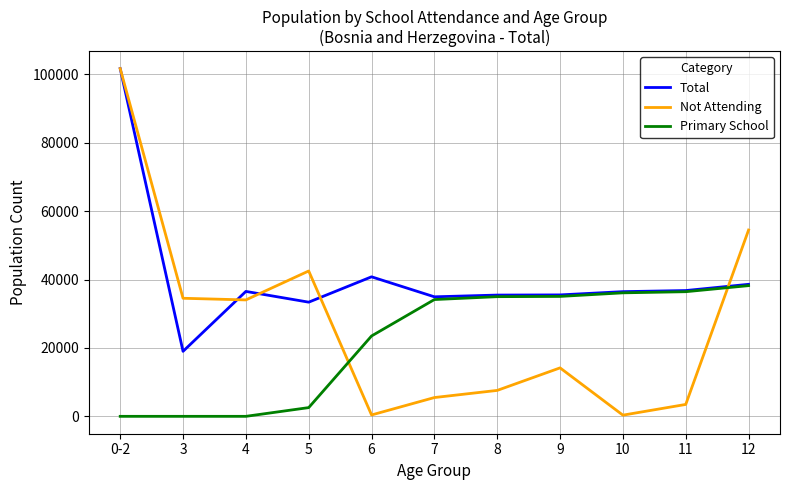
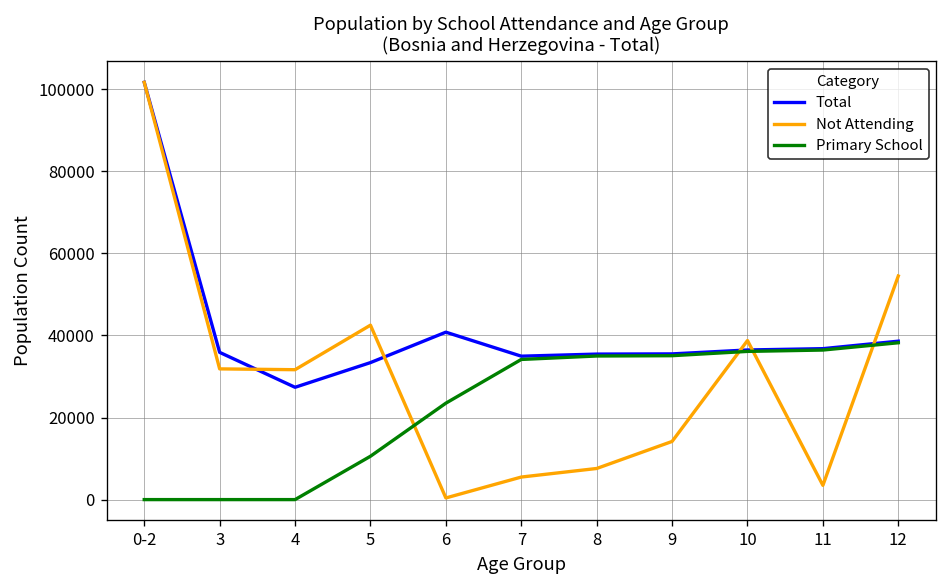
  {
    "Total": {
-     "3": 19000,
-     "4": 37000,
+     "3": 36000,
+     "4": 27000,
      "5": 33000,
      "6": 41000,
      "7": 35000
    },
    "Not Attending": {
-     "3": 35000,
-     "4": 34000,
+     "3": 32000,
+     "4": 32000,
      "5": 42000,
      "6": 0,
      "7": 5000,
      "8": 8000,
      "9": 14000,
-     "10": 0,
+     "10": 39000,
      "11": 3000,
      "12": 54000
    },
    "Primary School": {
      "0-2": 0,
      "3": 0,
      "4": 0,
-     "5": 3000,
+     "5": 11000,
      "6": 23000,
      "7": 34000
    }
  }
